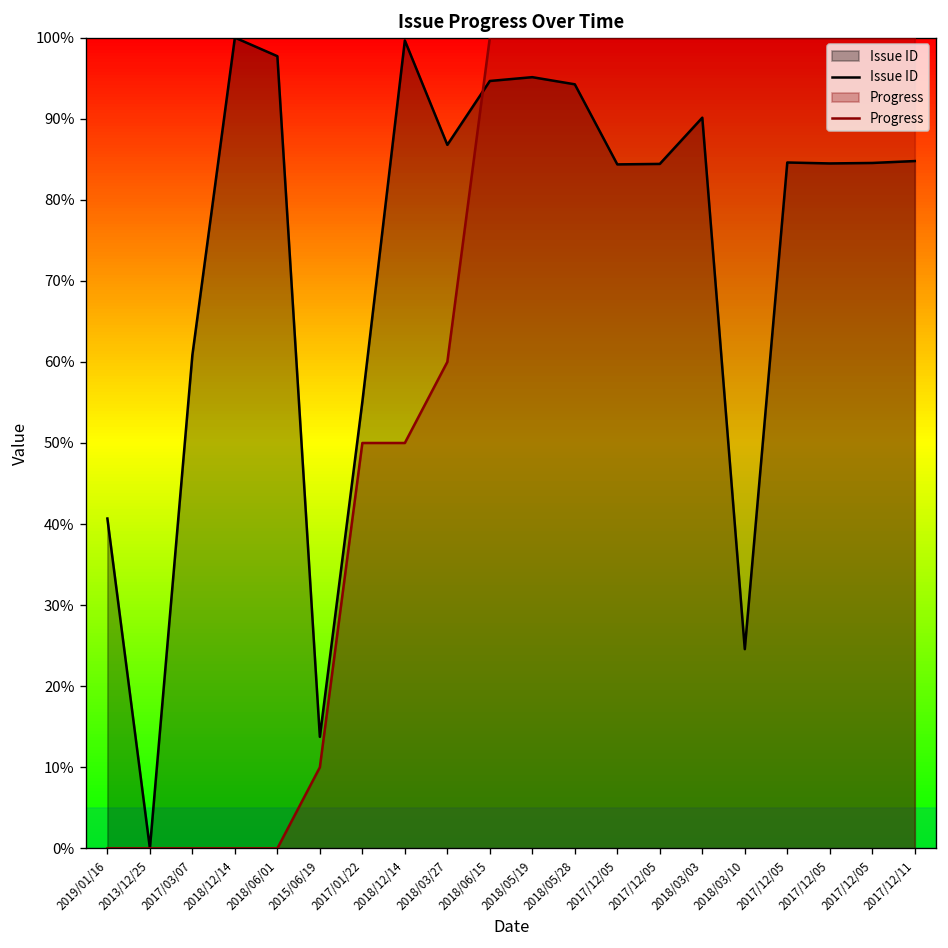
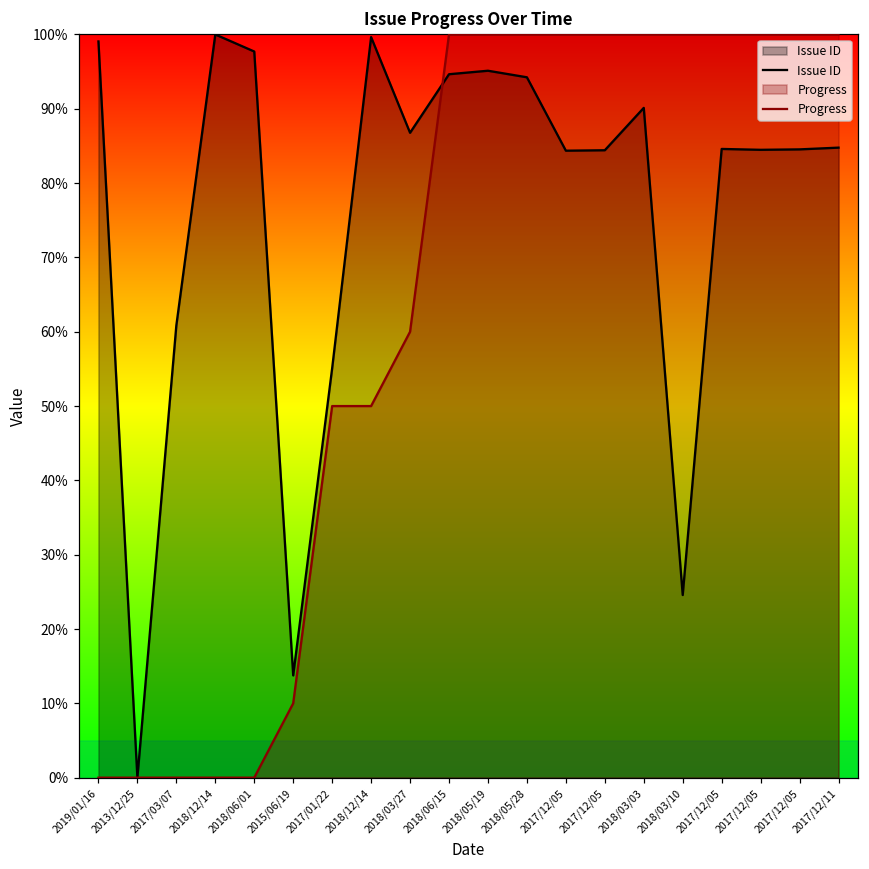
  {
    "Issue ID": {
-     "2019/01/16": "41%",
+     "2019/01/16": "99%",
      "2017/03/07": "61%",
      "2018/06/01": "98%",
      "2015/06/19": "14%",
      "2017/01/22": "55%",
      "2018/03/27": "87%",
      "2018/06/15": "95%",
      "2018/05/19": "95%",
      "2018/05/28": "94%",
      "2018/03/03": "90%",
      "2018/03/10": "25%",
      "2017/12/11": "85%"
    },
    "Progress": {
      "2015/06/19": "10%",
      "2017/01/22": "50%",
      "2018/03/27": "60%",
      "2018/06/15": "100%",
      "2018/05/19": "100%",
      "2018/05/28": "100%",
      "2018/03/03": "100%",
      "2018/03/10": "100%",
      "2017/12/11": "100%"
    }
  }
